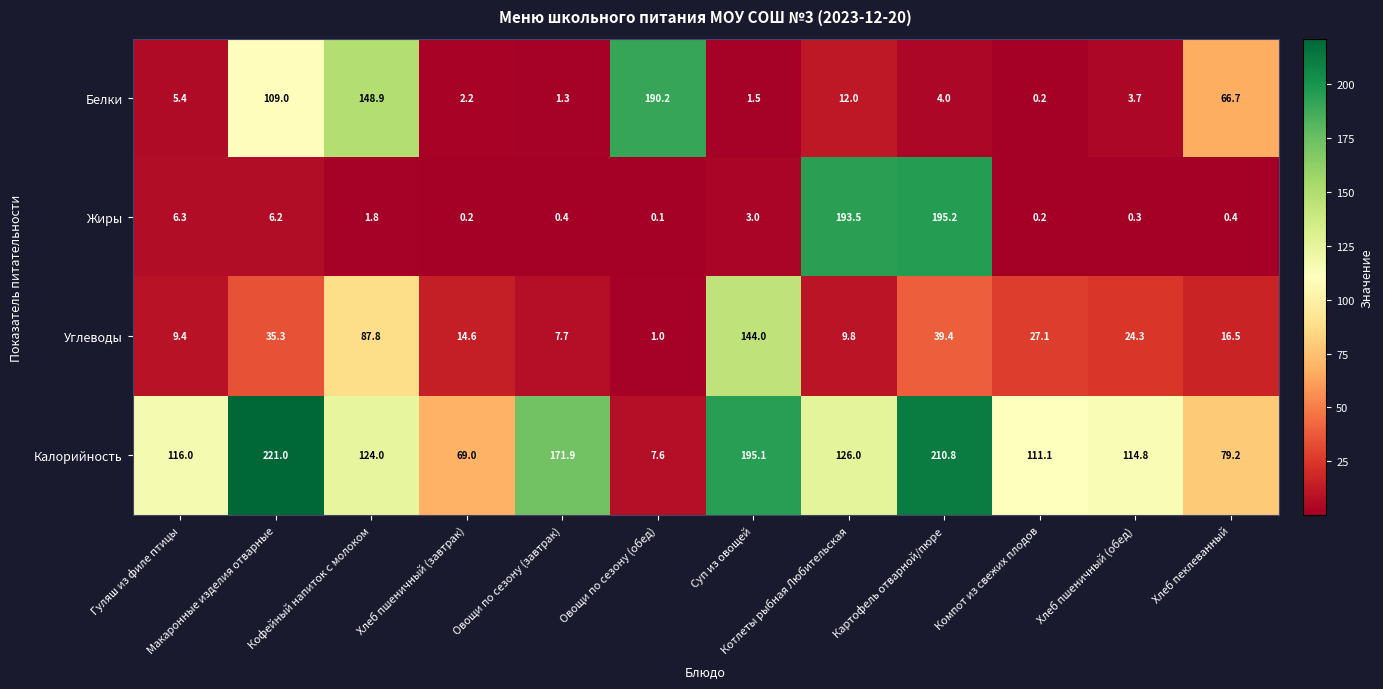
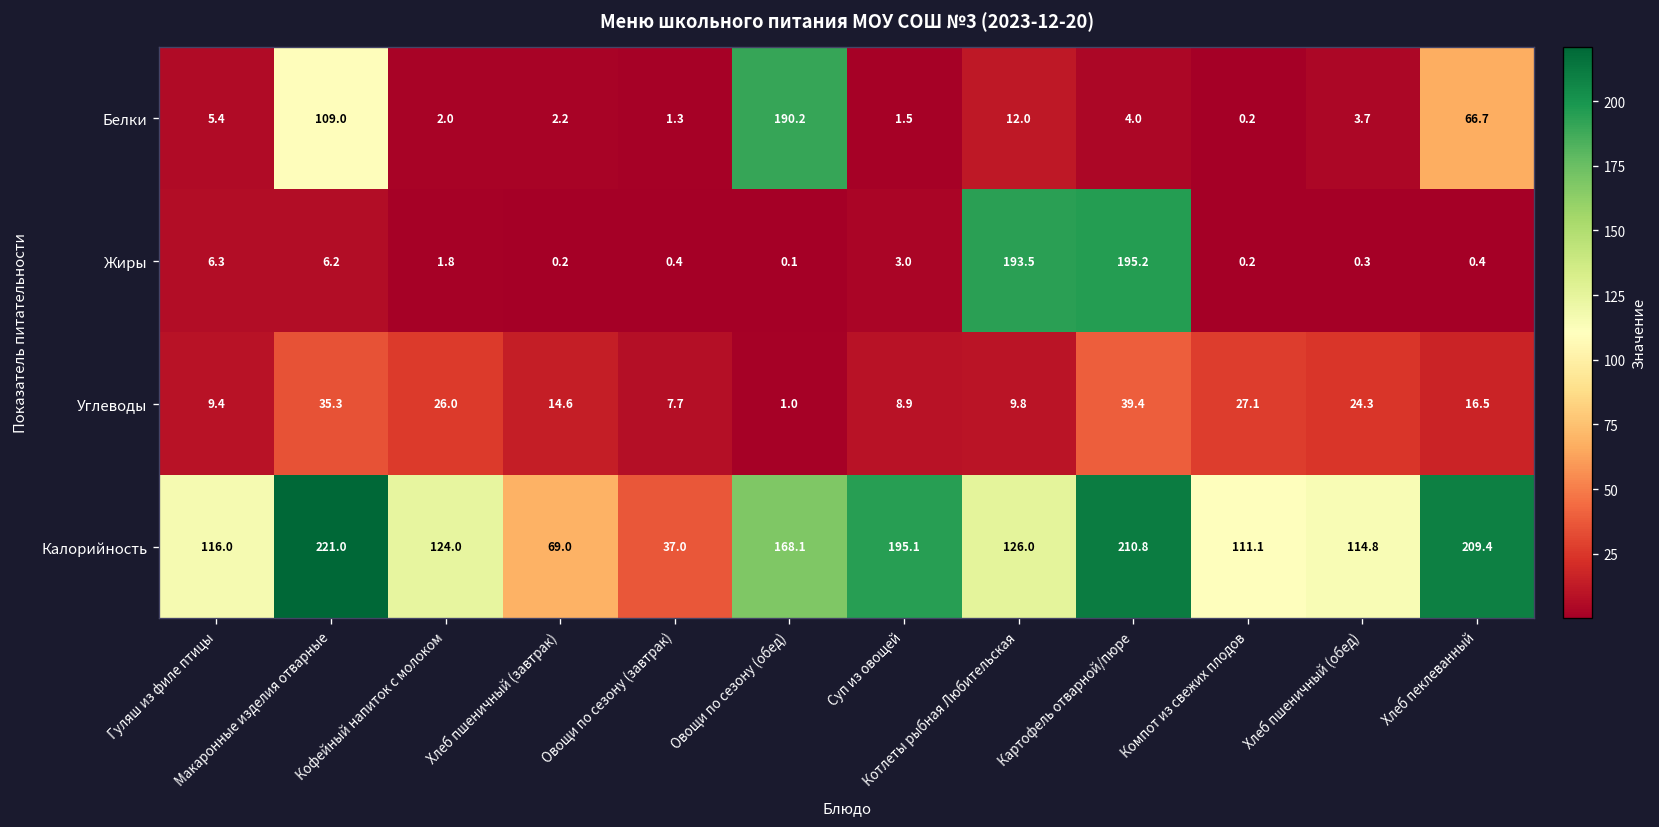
  {
    "Белки": {
      "Гуляш из филе птицы": 5.4,
      "Макаронные изделия отварные": 109.0,
-     "Кофейный напиток с молоком": 148.9,
+     "Кофейный напиток с молоком": 2.0,
      "Хлеб пшеничный (завтрак)": 2.2,
      "Овощи по сезону (завтрак)": 1.3,
      "Овощи по сезону (обед)": 190.2,
      "Суп из овощей": 1.5,
      "Котлеты рыбная Любительская": 12.0,
      "Картофель отварной/пюре": 4.0,
      "Компот из свежих плодов": 0.2,
      "Хлеб пшеничный (обед)": 3.7,
      "Хлеб пеклеванный": 66.7
    },
    "Жиры": {
      "Гуляш из филе птицы": 6.3,
      "Макаронные изделия отварные": 6.2,
      "Кофейный напиток с молоком": 1.8,
      "Хлеб пшеничный (завтрак)": 0.2,
      "Овощи по сезону (завтрак)": 0.4,
      "Овощи по сезону (обед)": 0.1,
      "Суп из овощей": 3.0,
      "Котлеты рыбная Любительская": 193.5,
      "Картофель отварной/пюре": 195.2,
      "Компот из свежих плодов": 0.2,
      "Хлеб пшеничный (обед)": 0.3,
      "Хлеб пеклеванный": 0.4
    },
    "Углеводы": {
      "Гуляш из филе птицы": 9.4,
      "Макаронные изделия отварные": 35.3,
-     "Кофейный напиток с молоком": 87.8,
+     "Кофейный напиток с молоком": 26.0,
      "Хлеб пшеничный (завтрак)": 14.6,
      "Овощи по сезону (завтрак)": 7.7,
      "Овощи по сезону (обед)": 1.0,
-     "Суп из овощей": 144.0,
+     "Суп из овощей": 8.9,
      "Котлеты рыбная Любительская": 9.8,
      "Картофель отварной/пюре": 39.4,
      "Компот из свежих плодов": 27.1,
      "Хлеб пшеничный (обед)": 24.3,
      "Хлеб пеклеванный": 16.5
    },
    "Калорийность": {
      "Гуляш из филе птицы": 116.0,
      "Макаронные изделия отварные": 221.0,
      "Кофейный напиток с молоком": 124.0,
      "Хлеб пшеничный (завтрак)": 69.0,
-     "Овощи по сезону (завтрак)": 171.9,
-     "Овощи по сезону (обед)": 7.6,
+     "Овощи по сезону (завтрак)": 37.0,
+     "Овощи по сезону (обед)": 168.1,
      "Суп из овощей": 195.1,
      "Котлеты рыбная Любительская": 126.0,
      "Картофель отварной/пюре": 210.8,
      "Компот из свежих плодов": 111.1,
      "Хлеб пшеничный (обед)": 114.8,
-     "Хлеб пеклеванный": 79.2
+     "Хлеб пеклеванный": 209.4
    }
  }
